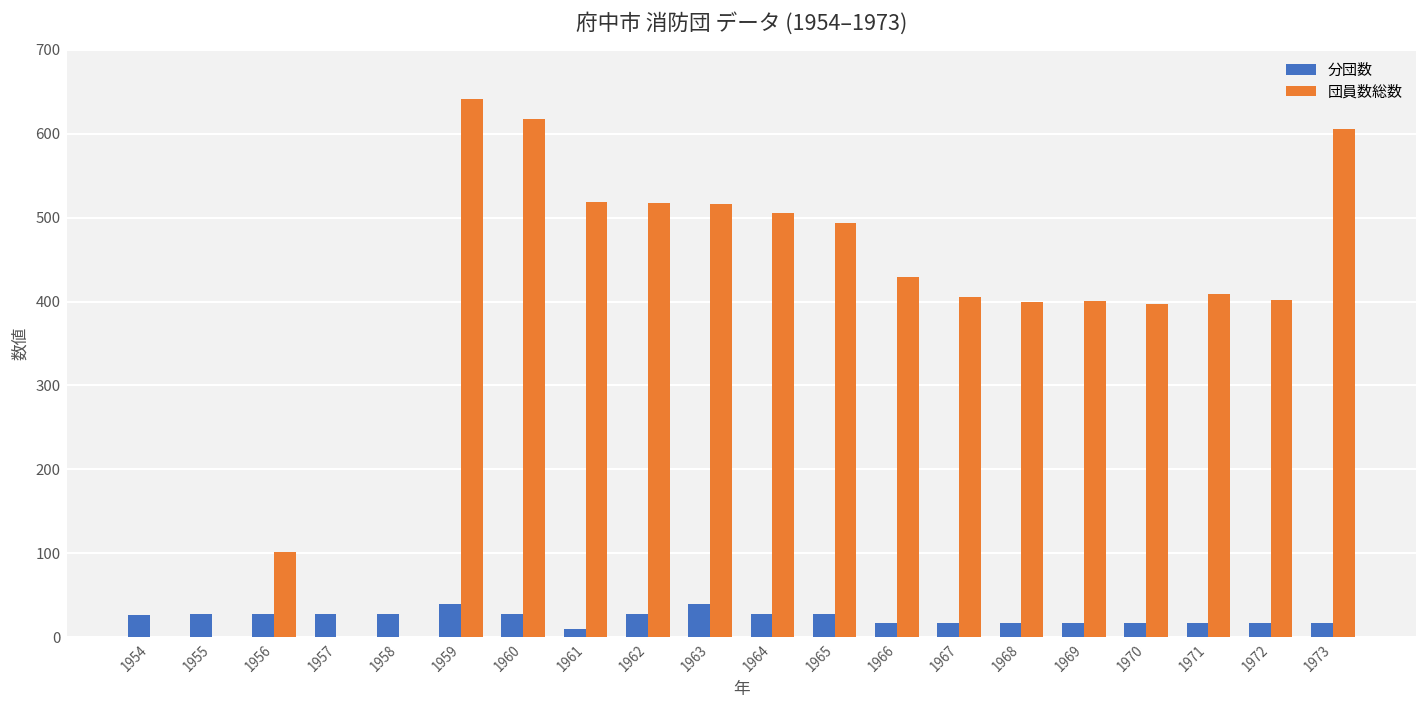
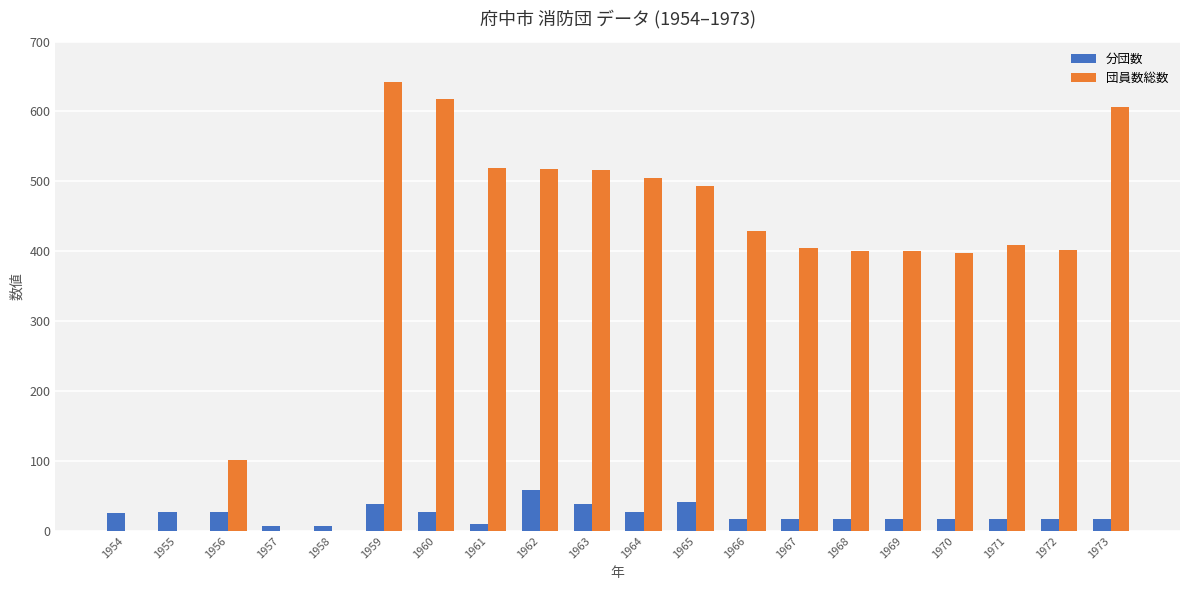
  {
    "分団数": {
      "1954": 30,
      "1955": 30,
      "1956": 30,
-     "1957": 30,
-     "1958": 30,
+     "1957": 10,
+     "1958": 10,
      "1959": 40,
      "1960": 30,
      "1961": 10,
-     "1962": 30,
+     "1962": 60,
      "1963": 40,
      "1964": 30,
-     "1965": 30,
+     "1965": 40,
      "1966": 20,
      "1967": 20,
      "1968": 20,
      "1969": 20,
      "1970": 20,
      "1971": 20,
      "1972": 20,
      "1973": 20
    },
    "団員数総数": {
      "1954": 0,
      "1955": 0,
      "1956": 100,
      "1957": 0,
      "1958": 0,
      "1959": 640,
      "1960": 620,
      "1961": 520,
      "1962": 520,
      "1963": 520,
      "1964": 510,
      "1965": 490,
      "1966": 430,
      "1967": 410,
      "1968": 400,
      "1969": 400,
      "1970": 400,
      "1971": 410,
      "1972": 400,
      "1973": 610
    }
  }
